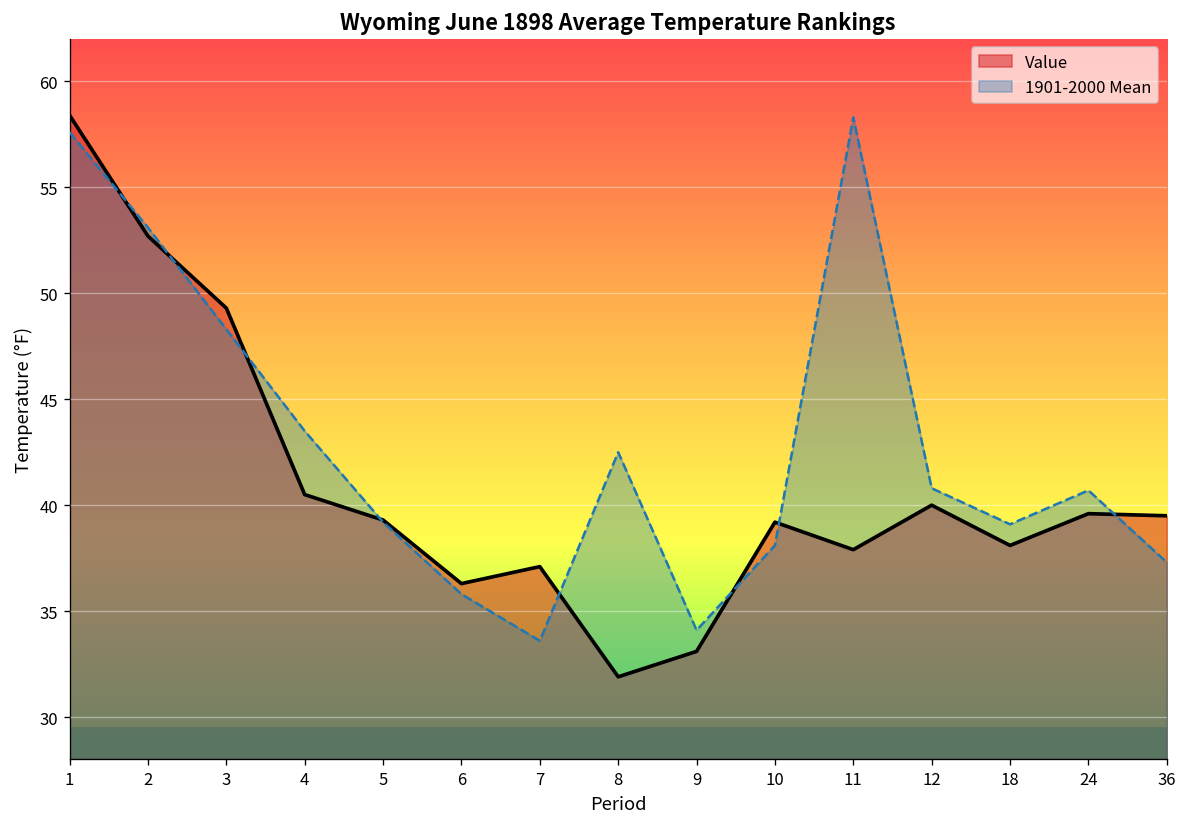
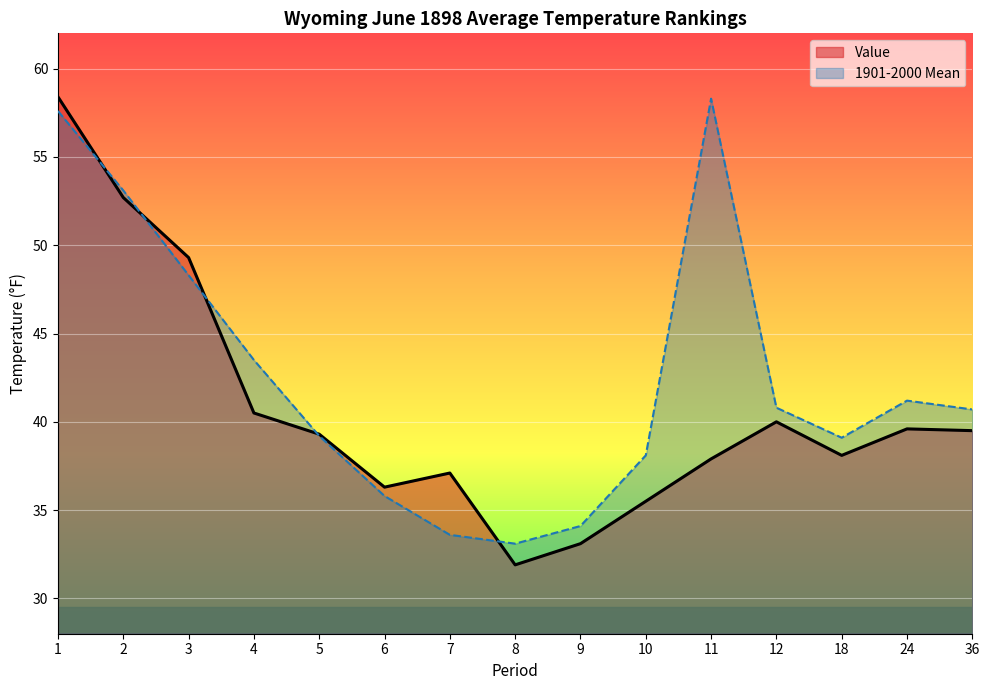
  {
    "Value": {
      "1": 58.4,
      "2": 52.7,
      "3": 49.3,
      "4": 40.5,
      "6": 36.3,
      "7": 37.1,
      "8": 31.9,
      "9": 33.1,
-     "10": 39.2,
+     "10": 35.5,
      "11": 37.9,
      "12": 40.0,
      "18": 38.1,
      "24": 39.6,
      "36": 39.5
    },
    "1901-2000 Mean": {
      "1": 57.6,
      "2": 53.1,
      "3": 48.3,
      "4": 43.5,
      "6": 35.8,
      "7": 33.6,
-     "8": 42.5,
+     "8": 33.1,
      "9": 34.1,
      "10": 38.1,
      "11": 58.3,
      "12": 40.8,
      "18": 39.1,
-     "24": 40.7,
-     "36": 37.3
+     "24": 41.2,
+     "36": 40.7
    }
  }
